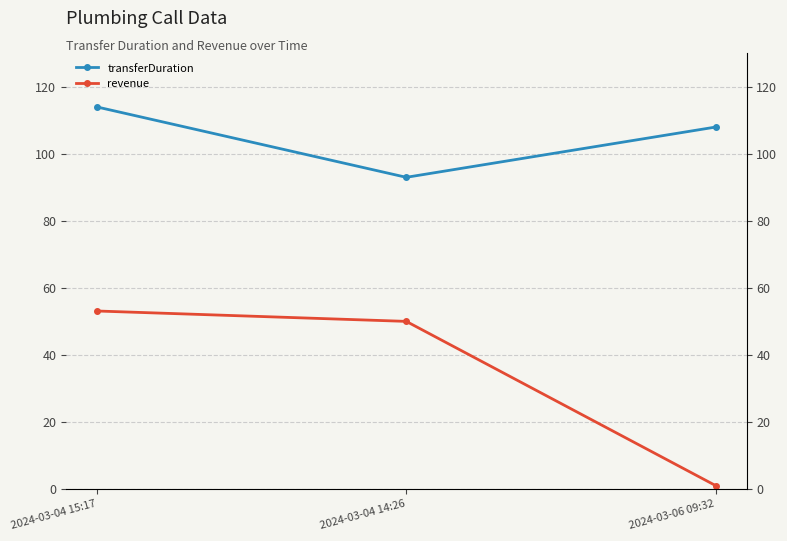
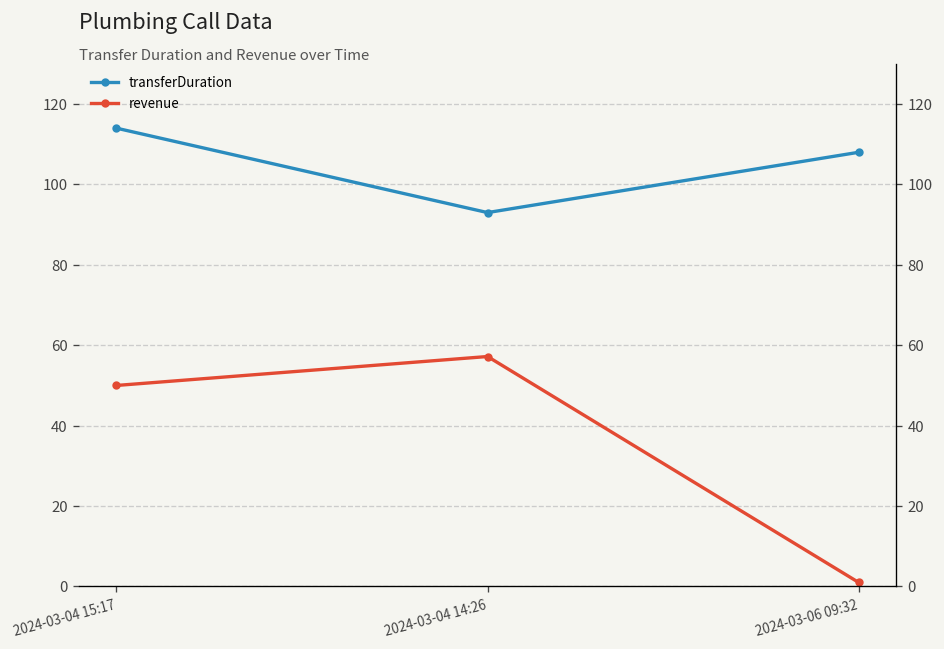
  {
    "transferDuration": {
      "2024-03-04 15:17": 114,
      "2024-03-04 14:26": 93,
      "2024-03-06 09:32": 108
    },
    "revenue": {
-     "2024-03-04 15:17": 53,
-     "2024-03-04 14:26": 50,
+     "2024-03-04 15:17": 50,
+     "2024-03-04 14:26": 57,
      "2024-03-06 09:32": 1
    }
  }
